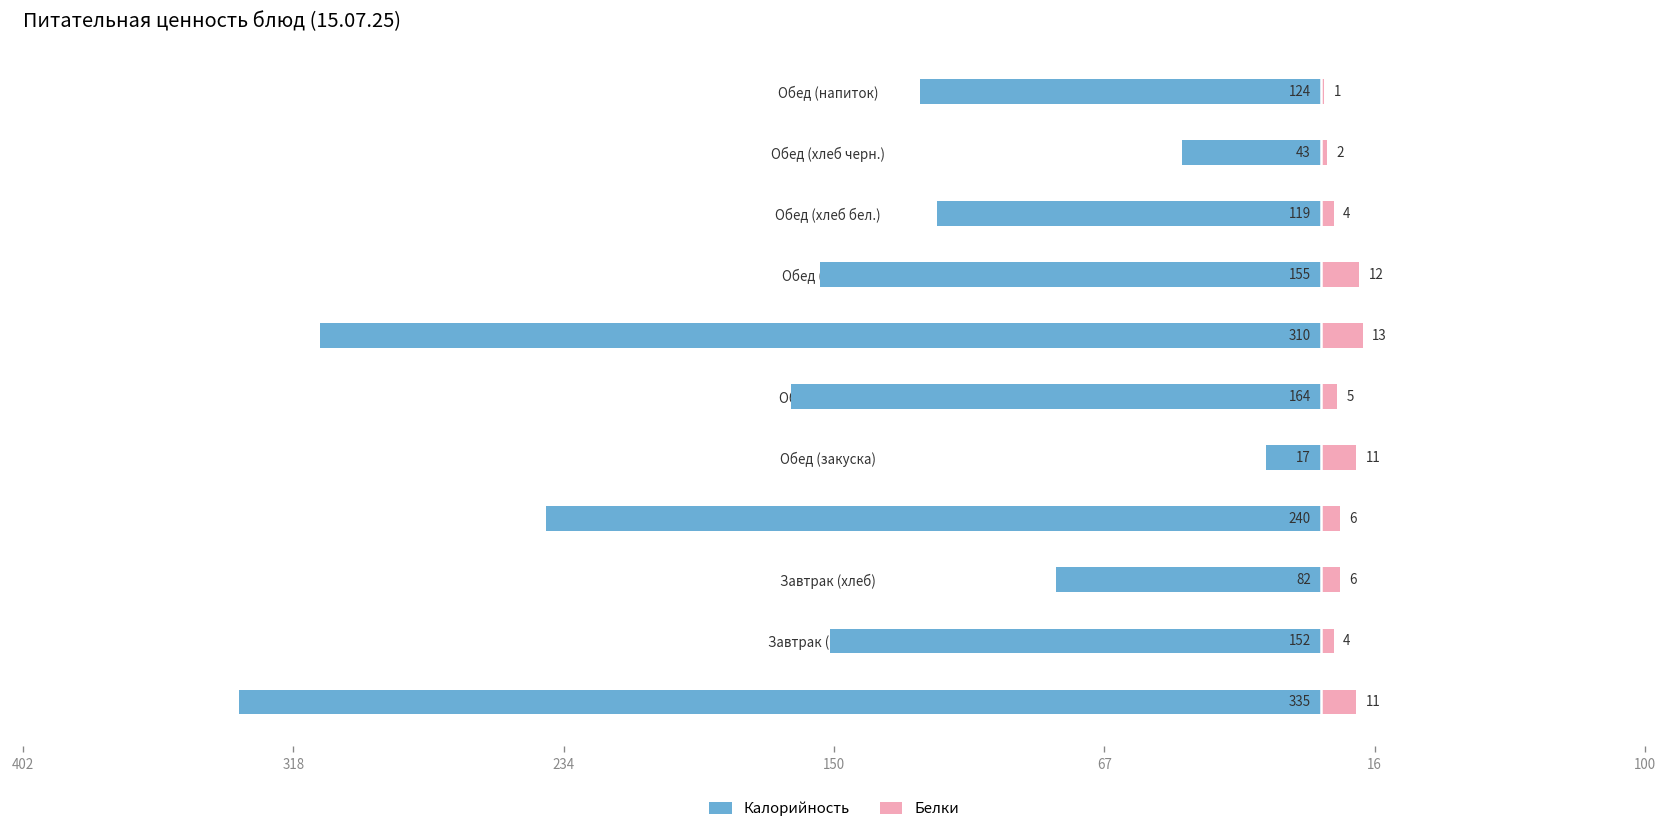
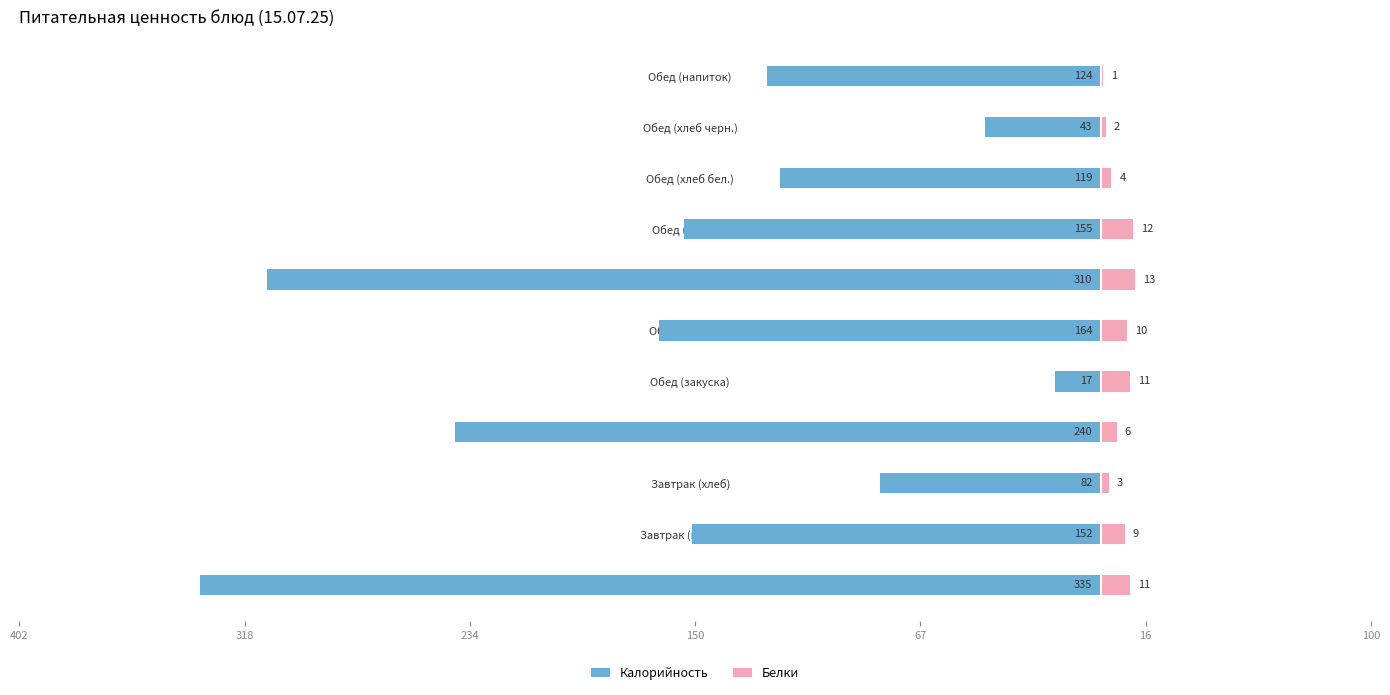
  {
    "Белки": {
      "Обед (напиток)": 1,
      "Обед (хлеб черн.)": 2,
      "Обед (хлеб бел.)": 4,
      "Обед (гарнир)": 12,
-     "Обед (1 блюдо)": 5,
+     "Обед (1 блюдо)": 10,
      "Обед (закуска)": 11,
-     "Завтрак (хлеб)": 6,
-     "Завтрак (напиток)": 4
+     "Завтрак (хлеб)": 3,
+     "Завтрак (напиток)": 9
    }
  }
